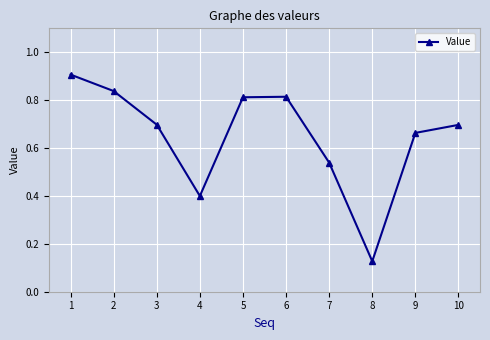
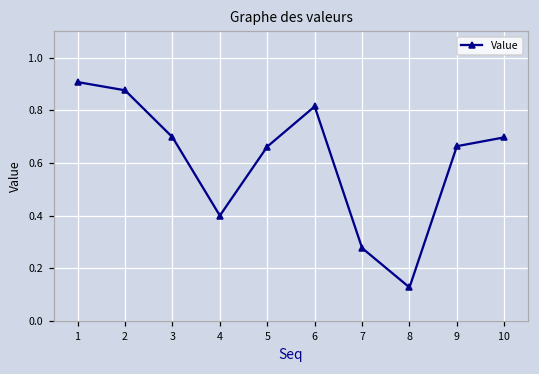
  {
    "1": 0.91,
-   "2": 0.84,
+   "2": 0.88,
    "3": 0.70,
    "4": 0.40,
-   "5": 0.81,
+   "5": 0.66,
    "6": 0.81,
-   "7": 0.54,
+   "7": 0.28,
    "8": 0.13,
    "9": 0.66,
    "10": 0.70
  }
